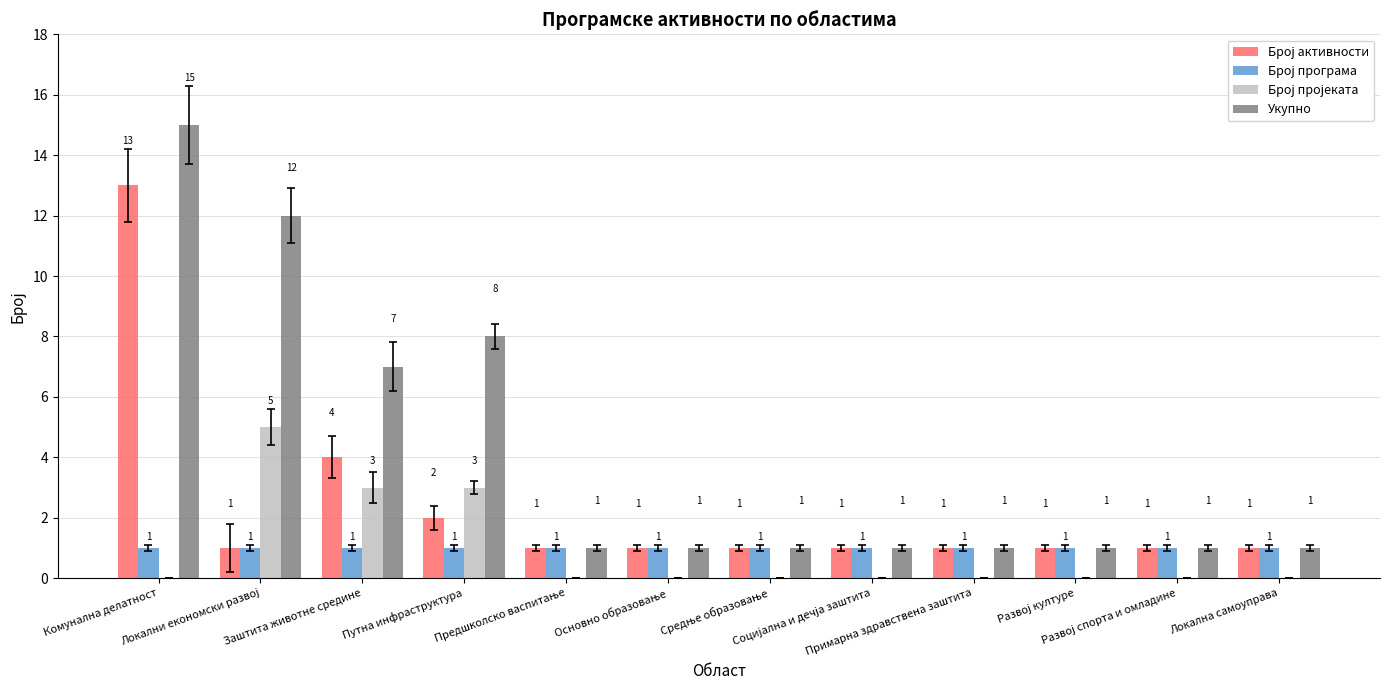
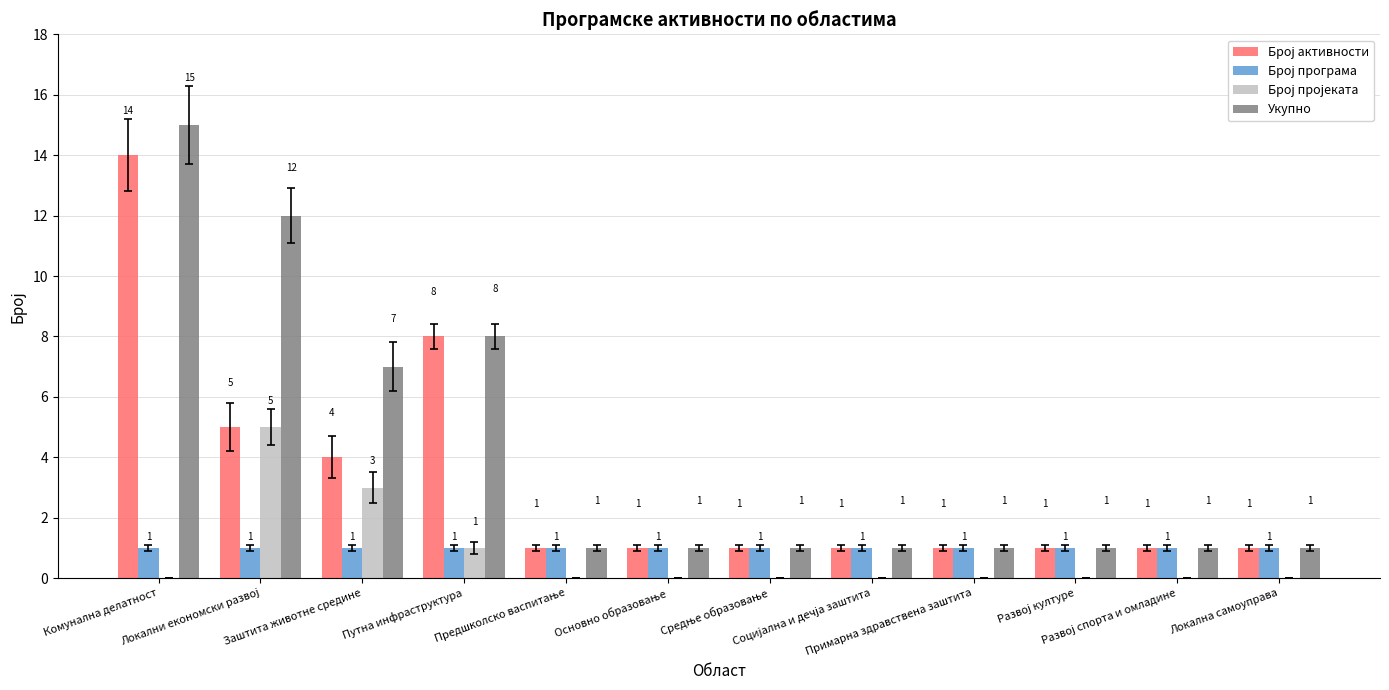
  {
    "Број активности": {
-     "Комунална делатност": 13,
-     "Локални економски развој": 1,
-     "Путна инфраструктура": 2
+     "Комунална делатност": 14,
+     "Локални економски развој": 5,
+     "Путна инфраструктура": 8
    },
    "Број пројеката": {
      "Локални економски развој": 5,
-     "Путна инфраструктура": 3
+     "Путна инфраструктура": 1
    },
    "Укупно": {
      "Комунална делатност": 15.0,
      "Локални економски развој": 12.0,
      "Заштита животне средине": 7.0,
      "Путна инфраструктура": 8.0,
      "Предшколско васпитање": 1.0,
      "Основно образовање": 1.0,
      "Средње образовање": 1.0,
      "Социјална и дечја заштита": 1.0,
      "Примарна здравствена заштита": 1.0,
      "Развој културе": 1.0,
      "Развој спорта и омладине": 1.0,
      "Локална самоуправа": 1.0
    }
  }
